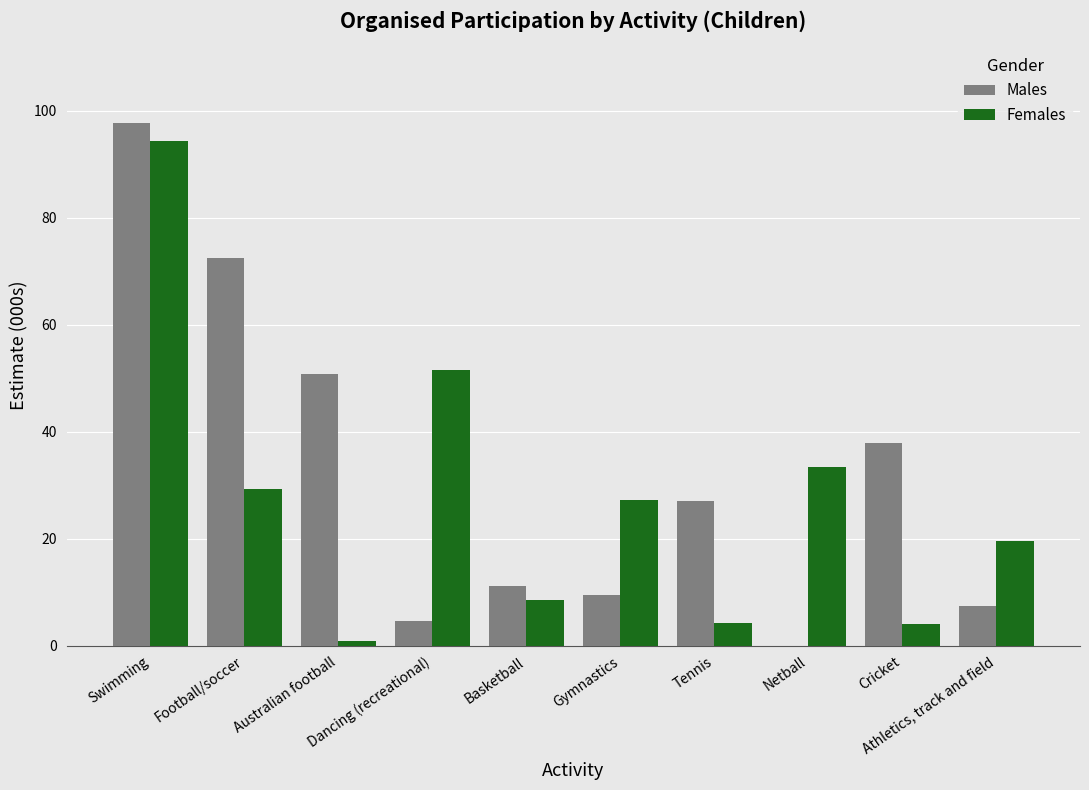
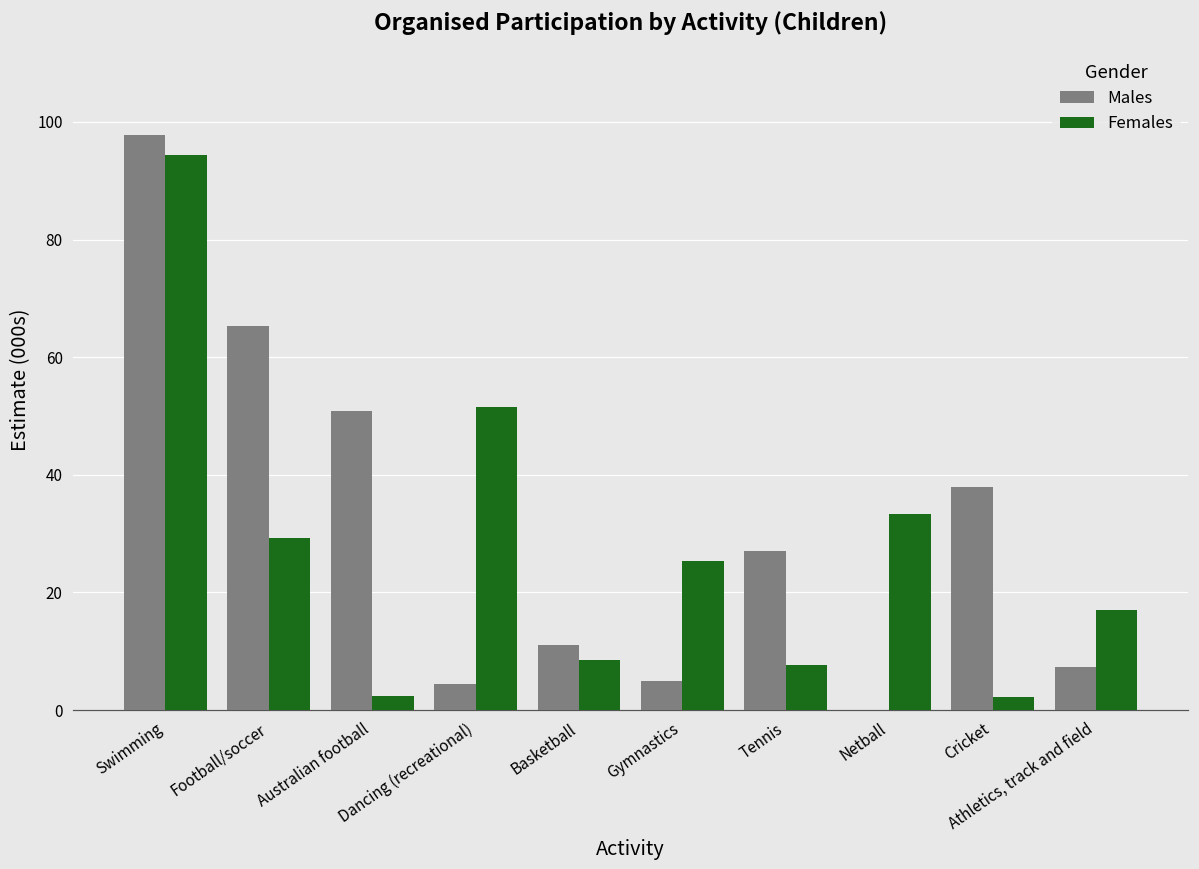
  {
    "Males": {
      "Swimming": 98,
-     "Football/soccer": 73,
+     "Football/soccer": 65,
      "Australian football": 51,
      "Dancing (recreational)": 5,
      "Basketball": 11,
-     "Gymnastics": 9,
+     "Gymnastics": 5,
      "Tennis": 27,
      "Netball": 0,
      "Cricket": 38,
      "Athletics, track and field": 7
    },
    "Females": {
      "Swimming": 94,
      "Football/soccer": 29,
-     "Australian football": 1,
+     "Australian football": 2,
      "Dancing (recreational)": 52,
      "Basketball": 9,
-     "Gymnastics": 27,
-     "Tennis": 4,
+     "Gymnastics": 25,
+     "Tennis": 8,
      "Netball": 33,
-     "Cricket": 4,
-     "Athletics, track and field": 20
+     "Cricket": 2,
+     "Athletics, track and field": 17
    }
  }
